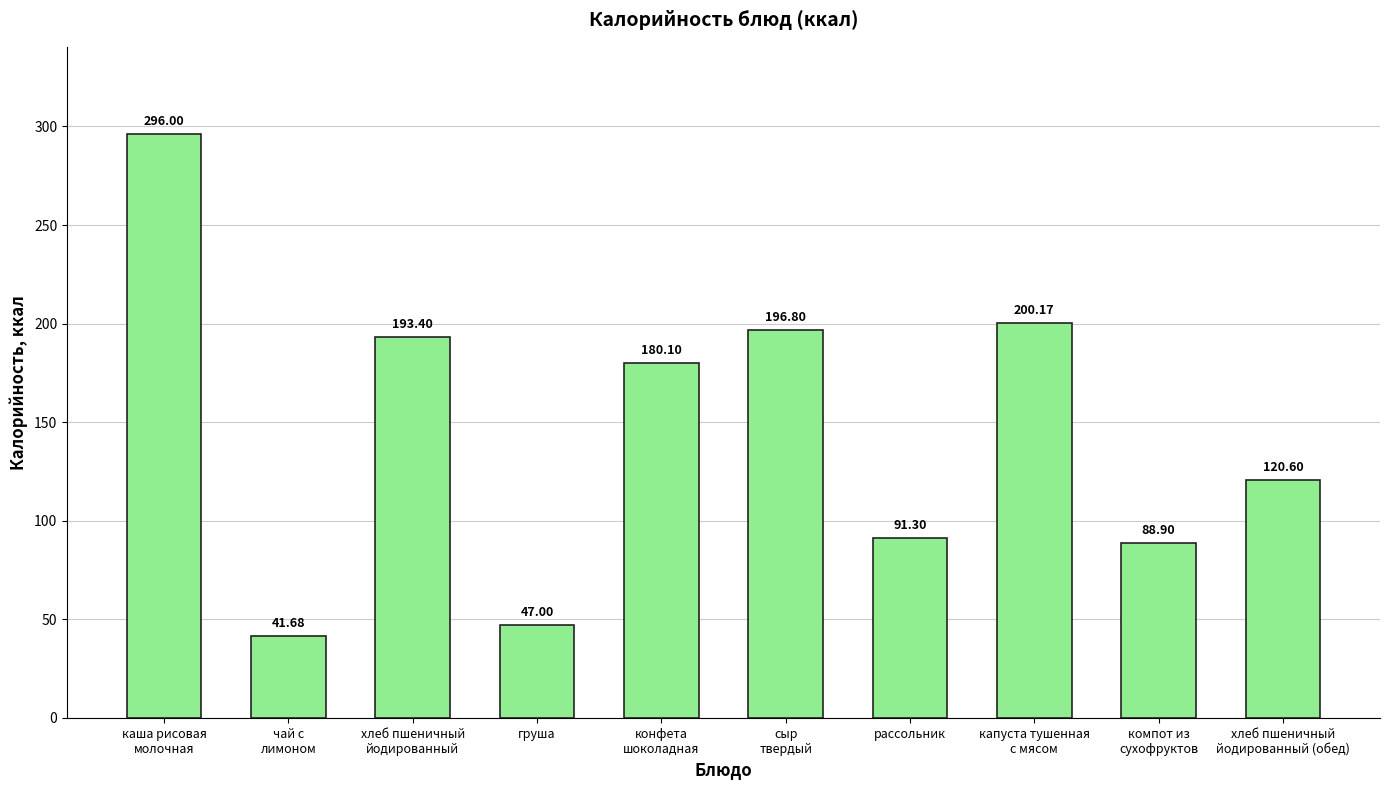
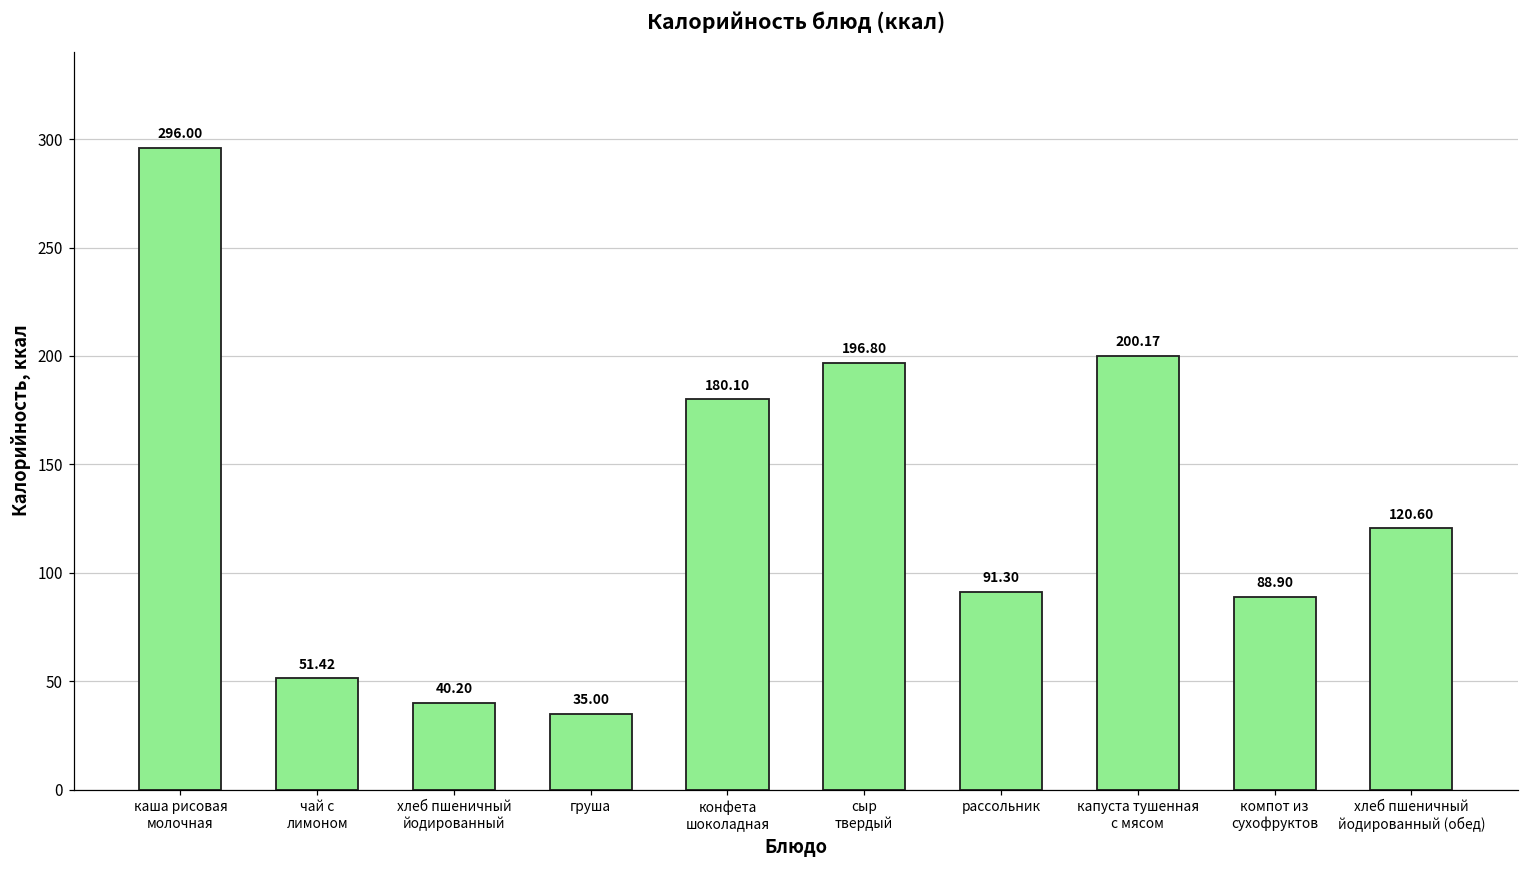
  {
    "каша рисовая молочная": 296.00,
-   "чай с лимоном": 41.68,
-   "хлеб пшеничный йодированный": 193.40,
-   "груша": 47.00,
+   "чай с лимоном": 51.42,
+   "хлеб пшеничный йодированный": 40.20,
+   "груша": 35.00,
    "конфета шоколадная": 180.10,
    "сыр твердый": 196.80,
    "рассольник": 91.30,
    "капуста тушенная с мясом": 200.17,
    "компот из сухофруктов": 88.90,
    "хлеб пшеничный йодированный (обед)": 120.60
  }
